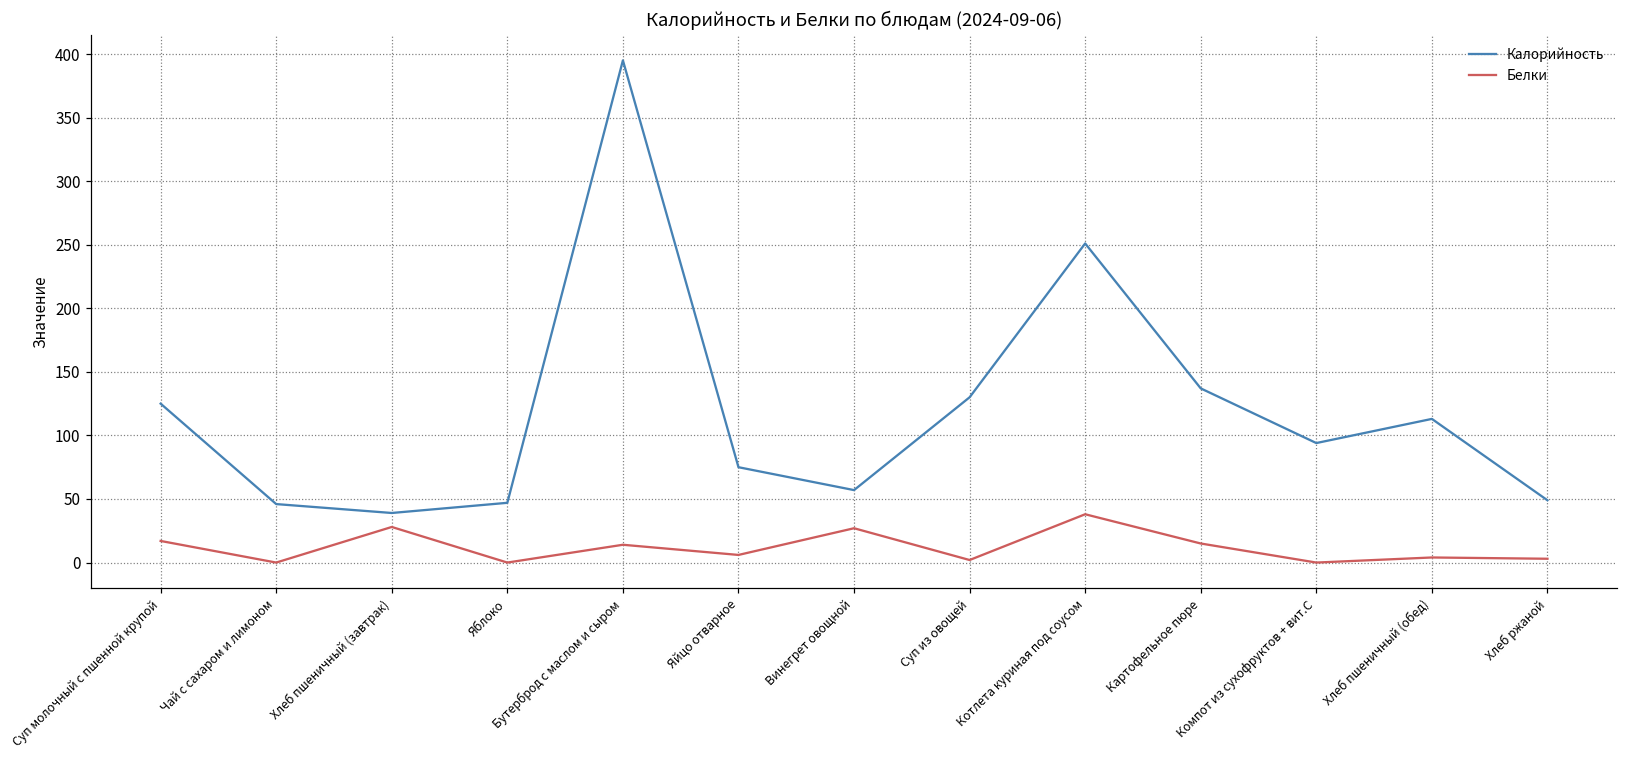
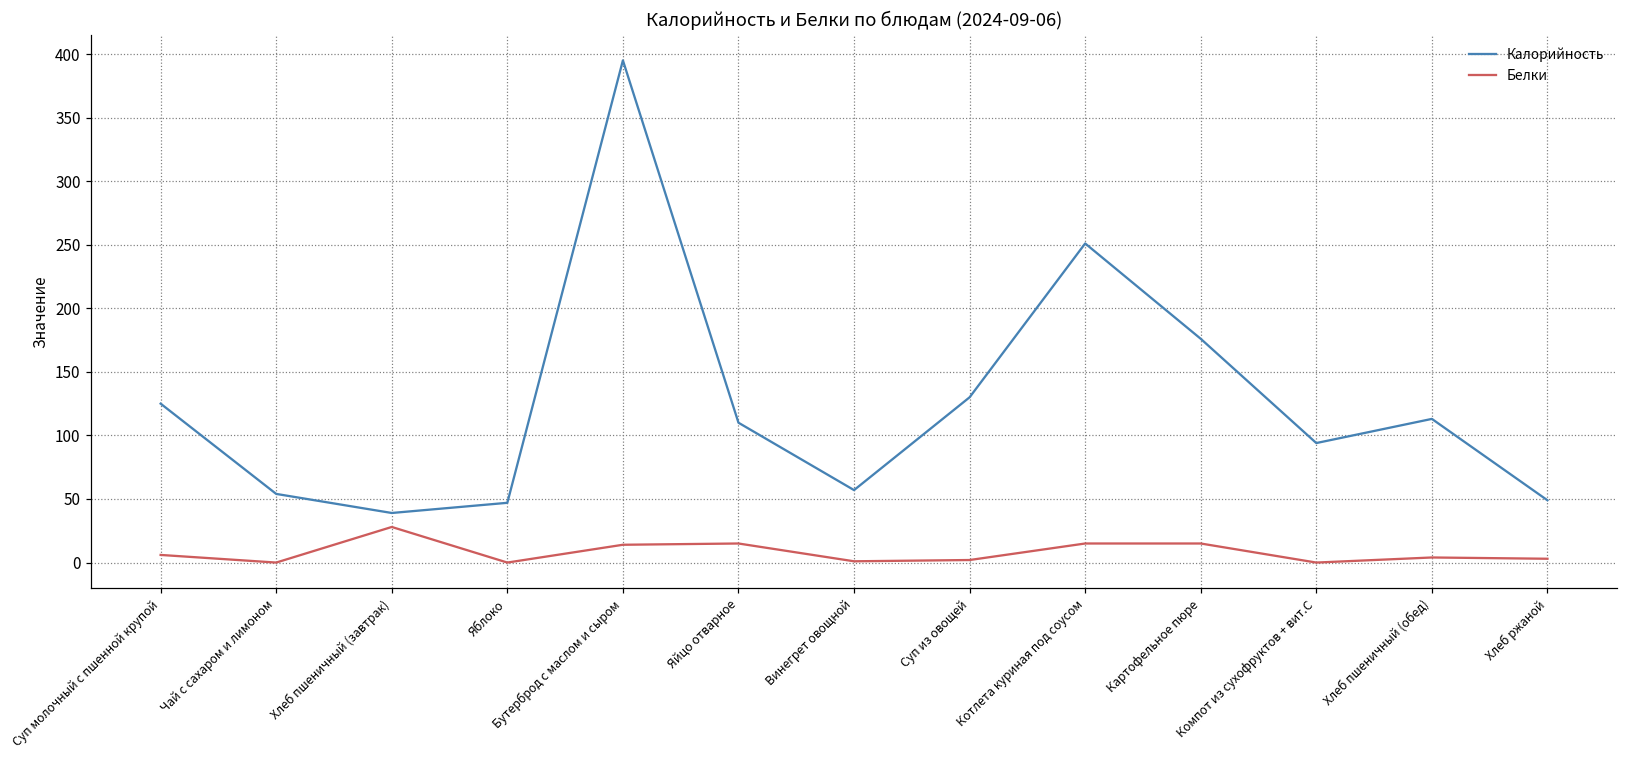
  {
    "Калорийность": {
      "Суп молочный с пшенной крупой": 125,
-     "Чай с сахаром и лимоном": 46,
+     "Чай с сахаром и лимоном": 54,
      "Хлеб пшеничный (завтрак)": 39,
      "Яблоко": 47,
      "Бутерброд с маслом и сыром": 395,
-     "Яйцо отварное": 75,
+     "Яйцо отварное": 110,
      "Винегрет овощной": 57,
      "Суп из овощей": 130,
      "Котлета куриная под соусом": 251,
-     "Картофельное пюре": 137,
+     "Картофельное пюре": 176,
      "Компот из сухофруктов + вит.С": 94,
      "Хлеб пшеничный (обед)": 113,
      "Хлеб ржаной": 49
    },
    "Белки": {
-     "Суп молочный с пшенной крупой": 17,
+     "Суп молочный с пшенной крупой": 6,
      "Чай с сахаром и лимоном": 0,
      "Хлеб пшеничный (завтрак)": 28,
      "Яблоко": 0,
      "Бутерброд с маслом и сыром": 14,
-     "Яйцо отварное": 6,
-     "Винегрет овощной": 27,
+     "Яйцо отварное": 15,
+     "Винегрет овощной": 1,
      "Суп из овощей": 2,
-     "Котлета куриная под соусом": 38,
+     "Котлета куриная под соусом": 15,
      "Картофельное пюре": 15,
      "Компот из сухофруктов + вит.С": 0,
      "Хлеб пшеничный (обед)": 4,
      "Хлеб ржаной": 3
    }
  }
